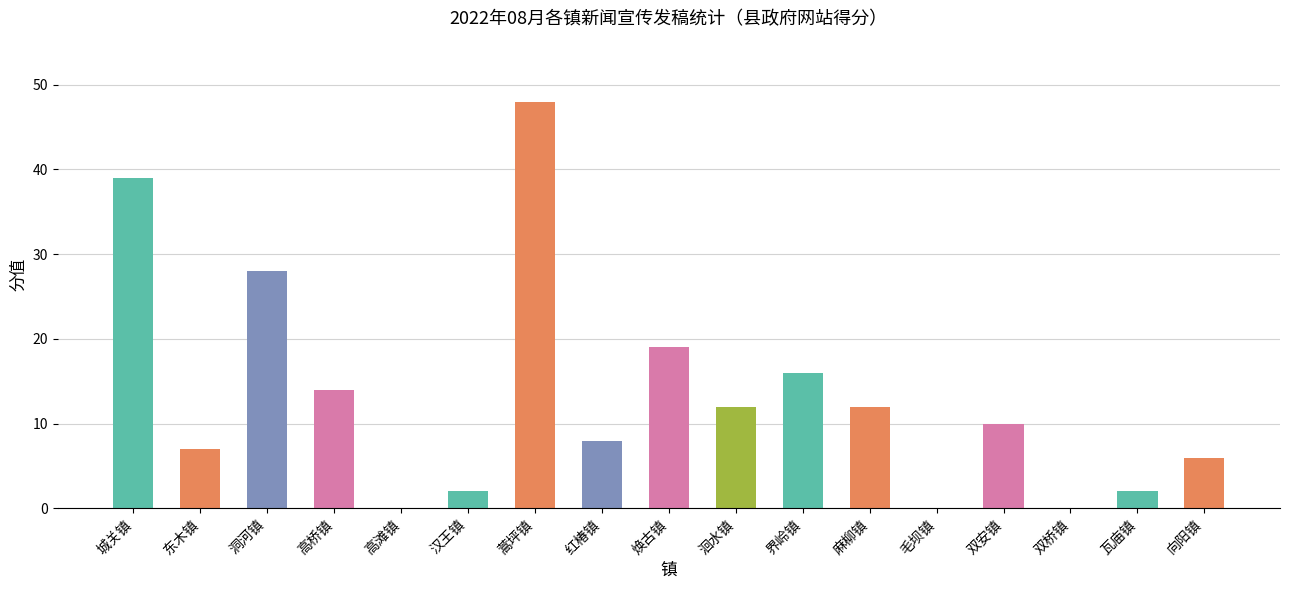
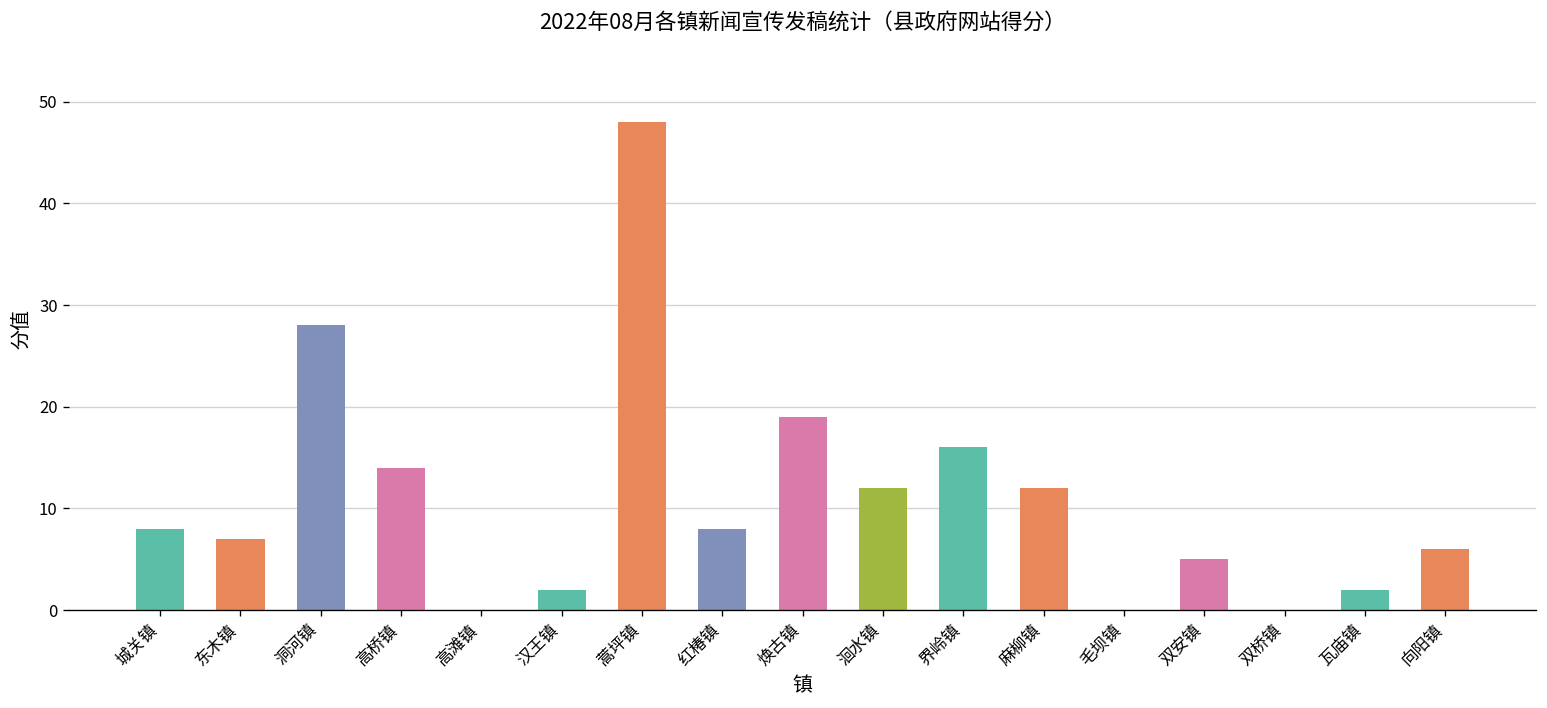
  {
-   "城关镇": 39,
+   "城关镇": 8,
    "东木镇": 7,
    "洞河镇": 28,
    "高桥镇": 14,
    "高滩镇": 0,
    "汉王镇": 2,
    "蒿坪镇": 48,
    "红椿镇": 8,
    "焕古镇": 19,
    "洄水镇": 12,
    "界岭镇": 16,
    "麻柳镇": 12,
    "毛坝镇": 0,
-   "双安镇": 10,
+   "双安镇": 5,
    "双桥镇": 0,
    "瓦庙镇": 2,
    "向阳镇": 6
  }
